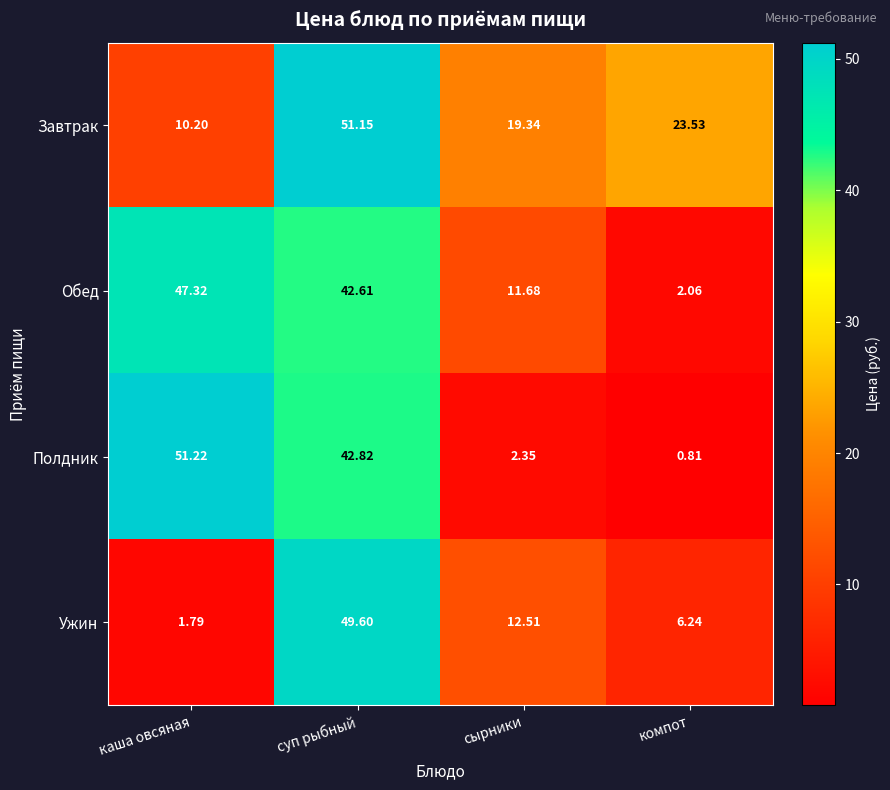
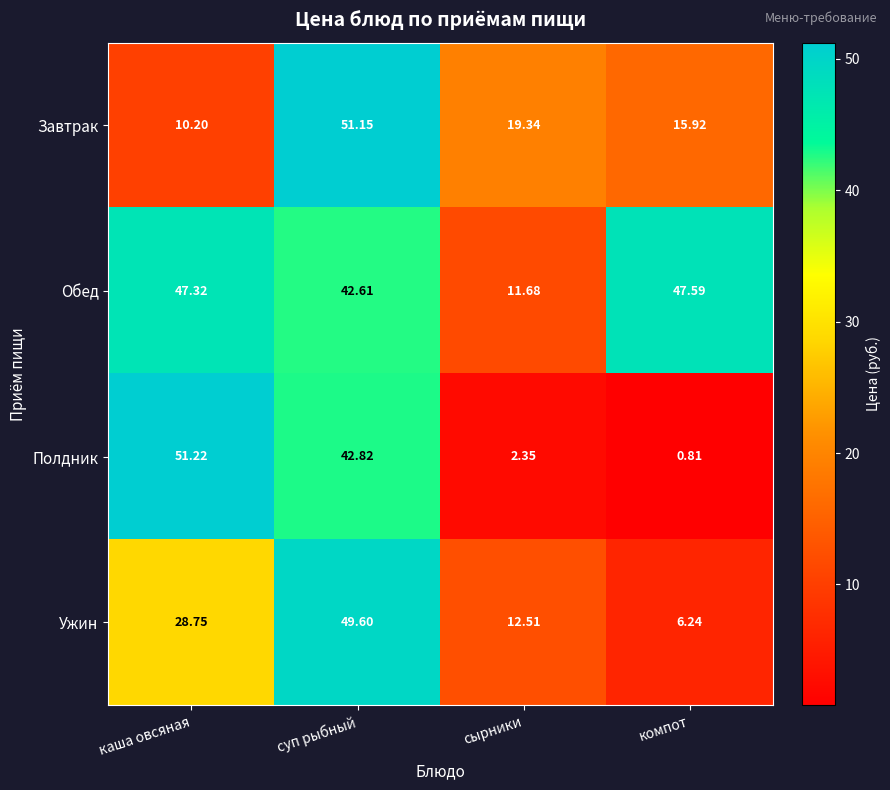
  {
    "Завтрак": {
      "каша овсяная": 10.20,
      "суп рыбный": 51.15,
      "сырники": 19.34,
-     "компот": 23.53
+     "компот": 15.92
    },
    "Обед": {
      "каша овсяная": 47.32,
      "суп рыбный": 42.61,
      "сырники": 11.68,
-     "компот": 2.06
+     "компот": 47.59
    },
    "Полдник": {
      "каша овсяная": 51.22,
      "суп рыбный": 42.82,
      "сырники": 2.35,
      "компот": 0.81
    },
    "Ужин": {
-     "каша овсяная": 1.79,
+     "каша овсяная": 28.75,
      "суп рыбный": 49.60,
      "сырники": 12.51,
      "компот": 6.24
    }
  }
